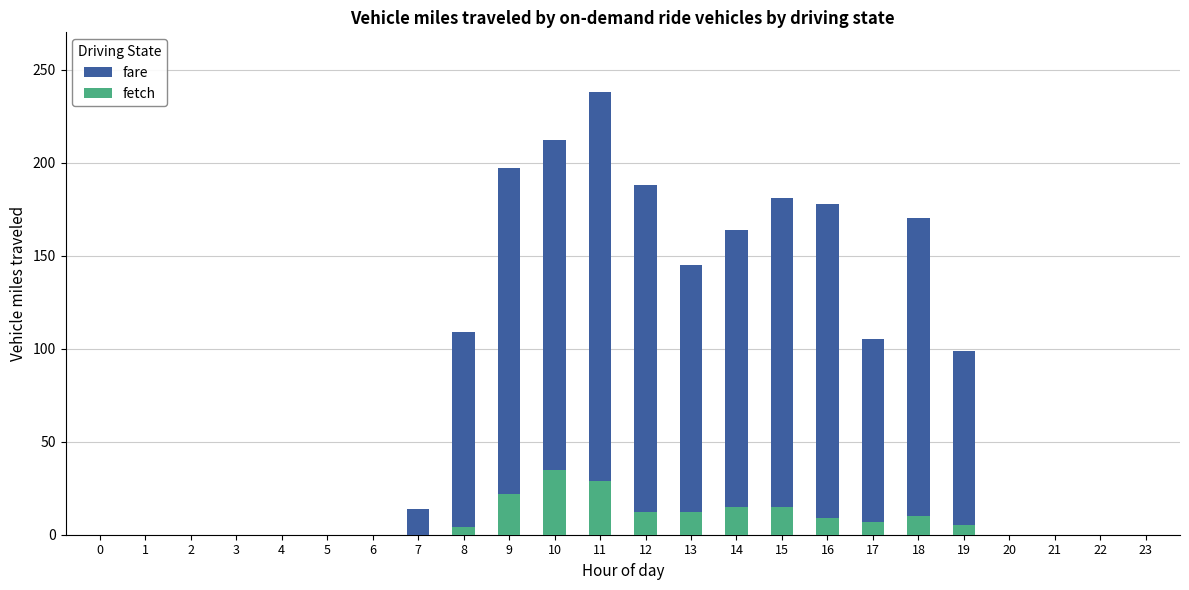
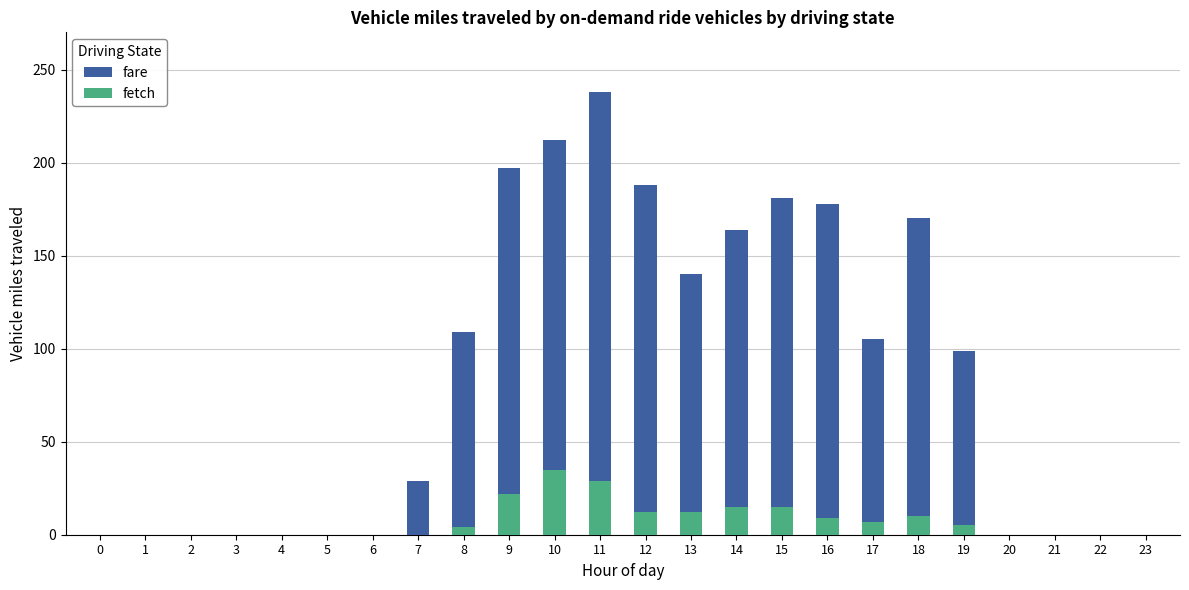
  {
    "fare": {
      "0": 0,
      "1": 0,
      "2": 0,
      "3": 0,
      "4": 0,
      "5": 0,
      "6": 0,
-     "7": 14,
+     "7": 29,
      "8": 109,
      "9": 197,
      "10": 212,
      "11": 238,
      "12": 188,
-     "13": 145,
+     "13": 140,
      "14": 164,
      "15": 181,
      "16": 178,
      "17": 105,
      "18": 170,
      "19": 99,
      "20": 0,
      "21": 0,
      "22": 0,
      "23": 0
    },
    "fetch": {
      "0": 0,
      "1": 0,
      "2": 0,
      "3": 0,
      "4": 0,
      "5": 0,
      "6": 0,
      "7": 0,
      "20": 0,
      "21": 0,
      "22": 0,
      "23": 0
    }
  }
